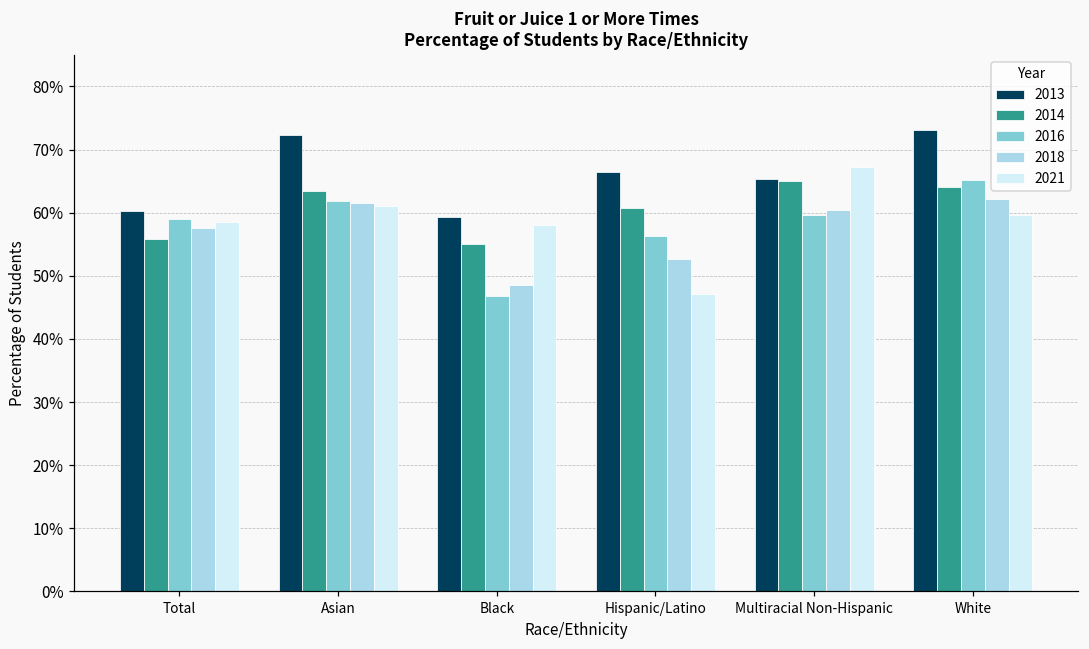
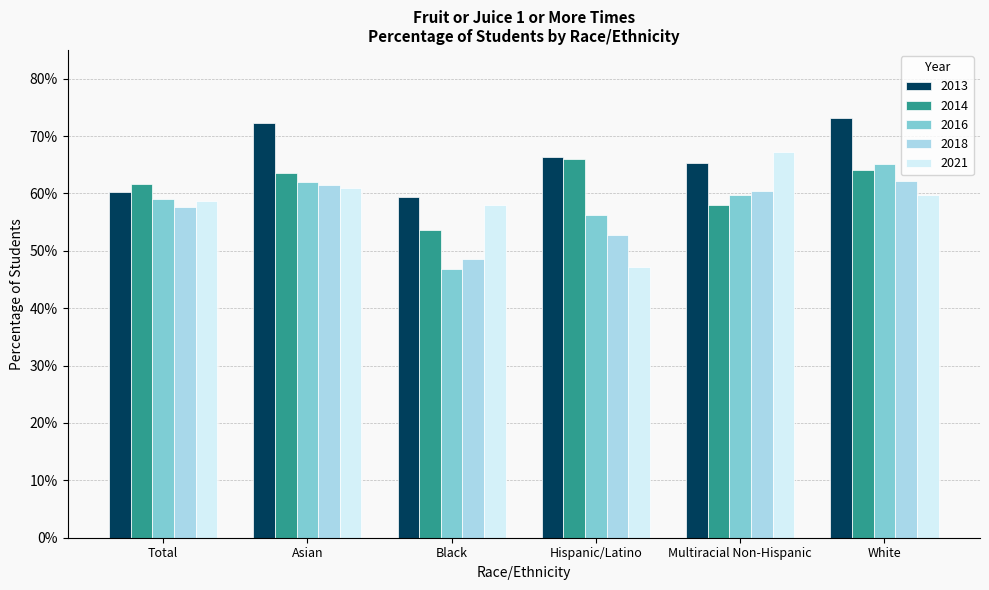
  {
    "2013": {
      "Total": "60%",
      "Asian": "72%",
      "Black": "59%",
      "Hispanic/Latino": "66%",
      "Multiracial Non-Hispanic": "65%",
      "White": "73%"
    },
    "2014": {
-     "Total": "56%",
+     "Total": "62%",
      "Asian": "64%",
-     "Black": "55%",
-     "Hispanic/Latino": "61%",
-     "Multiracial Non-Hispanic": "65%",
+     "Black": "54%",
+     "Hispanic/Latino": "66%",
+     "Multiracial Non-Hispanic": "58%",
      "White": "64%"
    }
  }
